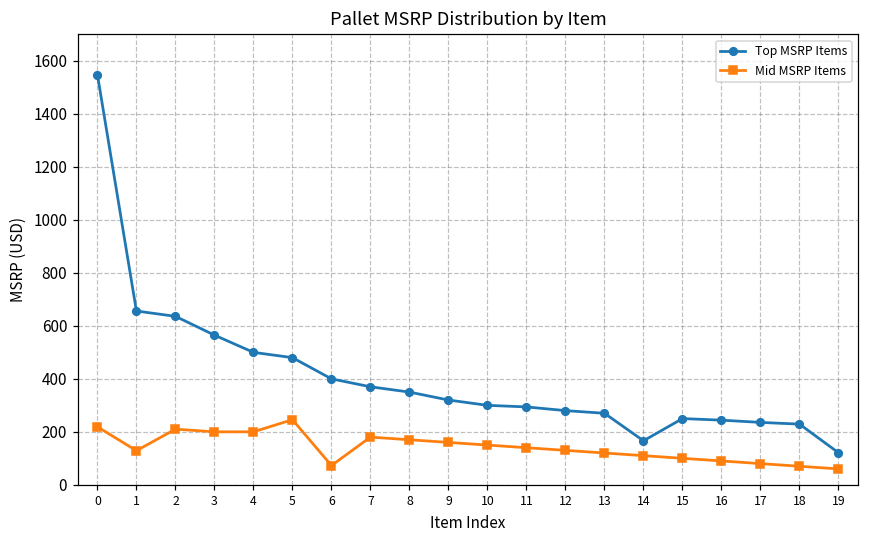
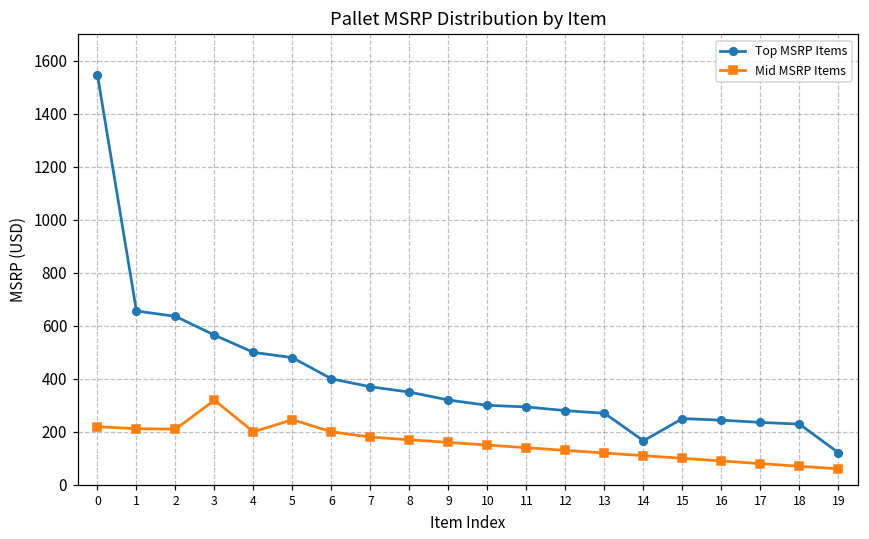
  {
    "Top MSRP Items": {
      "0": 1550,
      "1": 660,
      "2": 640,
      "3": 560,
      "4": 500,
      "5": 480,
      "6": 400,
      "7": 370,
      "8": 350,
      "9": 320,
      "10": 300,
      "11": 290,
      "12": 280,
      "13": 270,
      "14": 170,
      "15": 250,
      "16": 240,
      "17": 240,
      "18": 230,
      "19": 120
    },
    "Mid MSRP Items": {
      "0": 220,
-     "1": 130,
+     "1": 210,
      "2": 210,
-     "3": 200,
+     "3": 320,
      "4": 200,
      "5": 250,
-     "6": 70,
+     "6": 200,
      "7": 180,
      "8": 170,
      "9": 160,
      "10": 150,
      "11": 140,
      "12": 130,
      "13": 120,
      "14": 110,
      "15": 100,
      "16": 90,
      "17": 80,
      "18": 70,
      "19": 60
    }
  }
